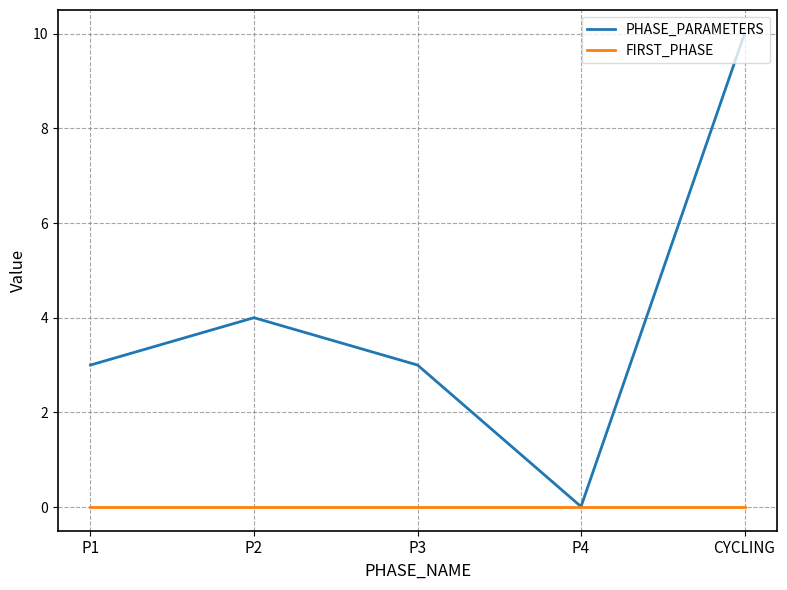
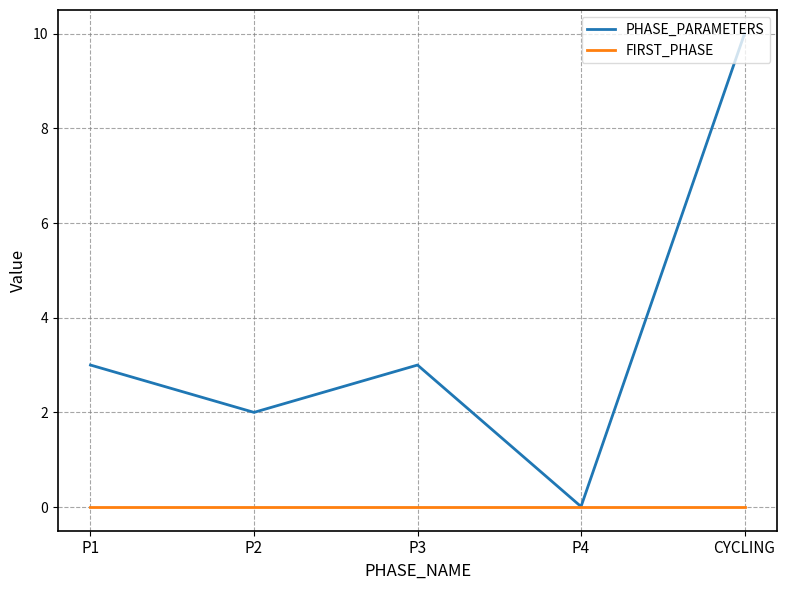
  {
    "PHASE_PARAMETERS": {
      "P1": 3,
-     "P2": 4,
+     "P2": 2,
      "P3": 3
    },
    "FIRST_PHASE": {
      "P1": 0,
      "P2": 0,
      "P3": 0,
      "CYCLING": 0
    }
  }
